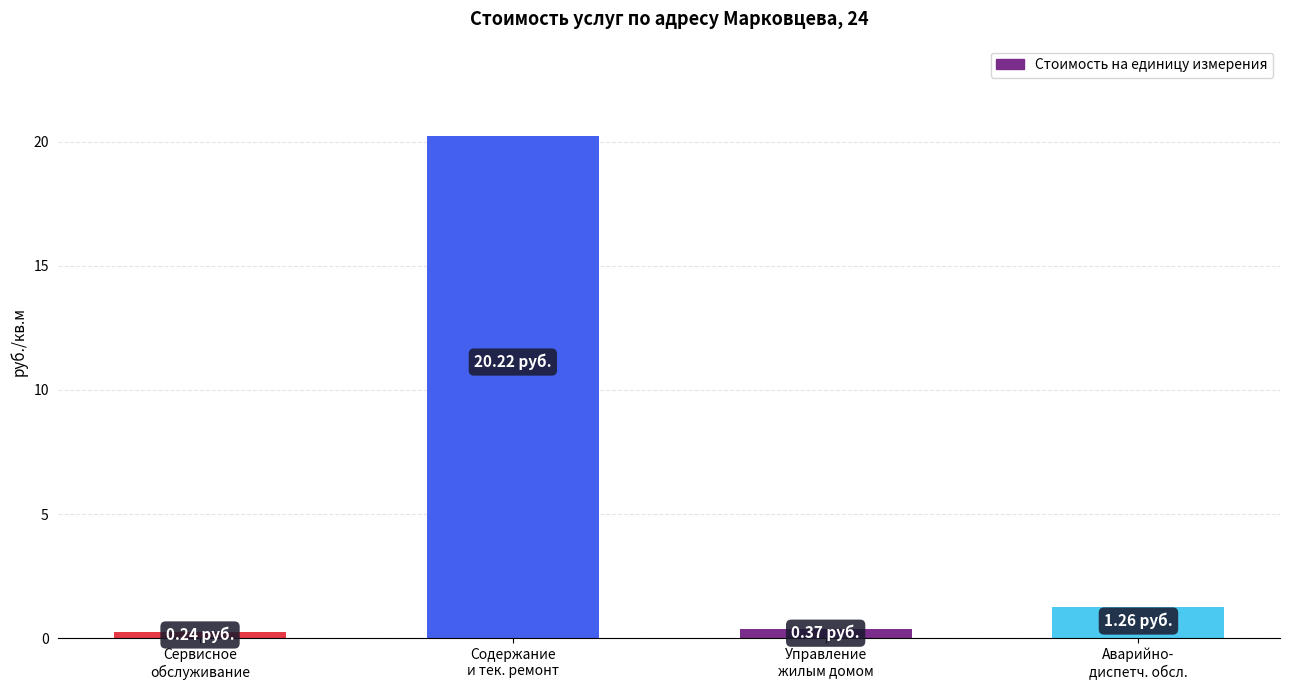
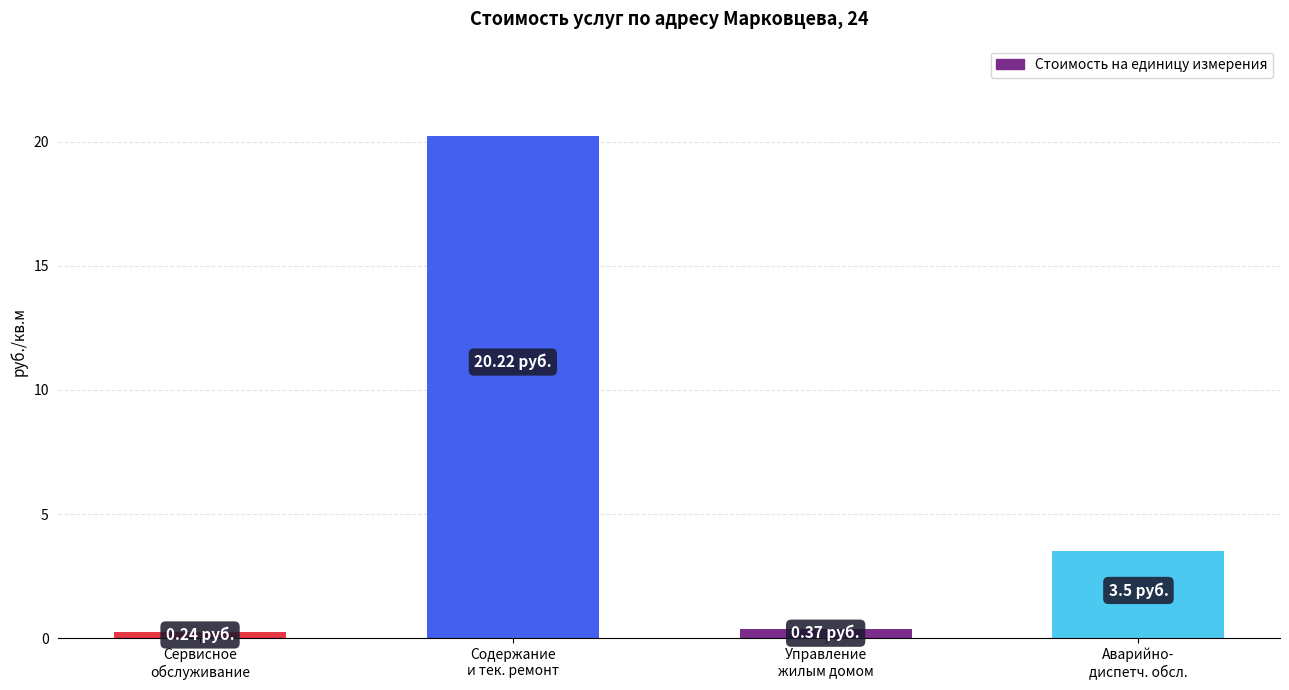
  {
-   "Аварийно- диспетч. обсл.": 1.26
+   "Аварийно- диспетч. обсл.": 3.5
  }
